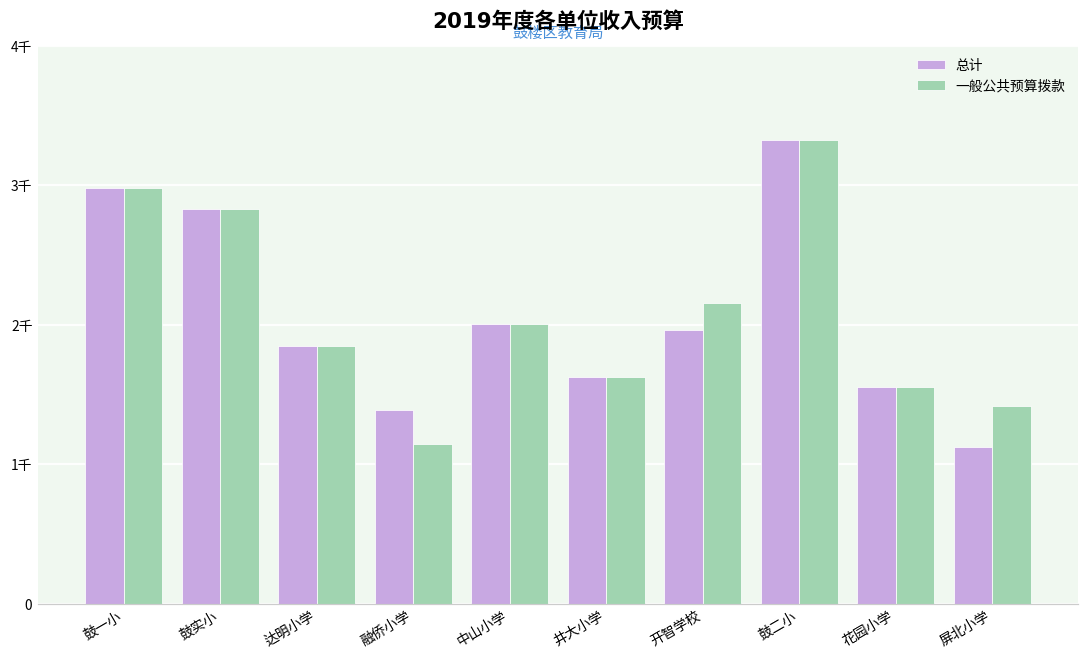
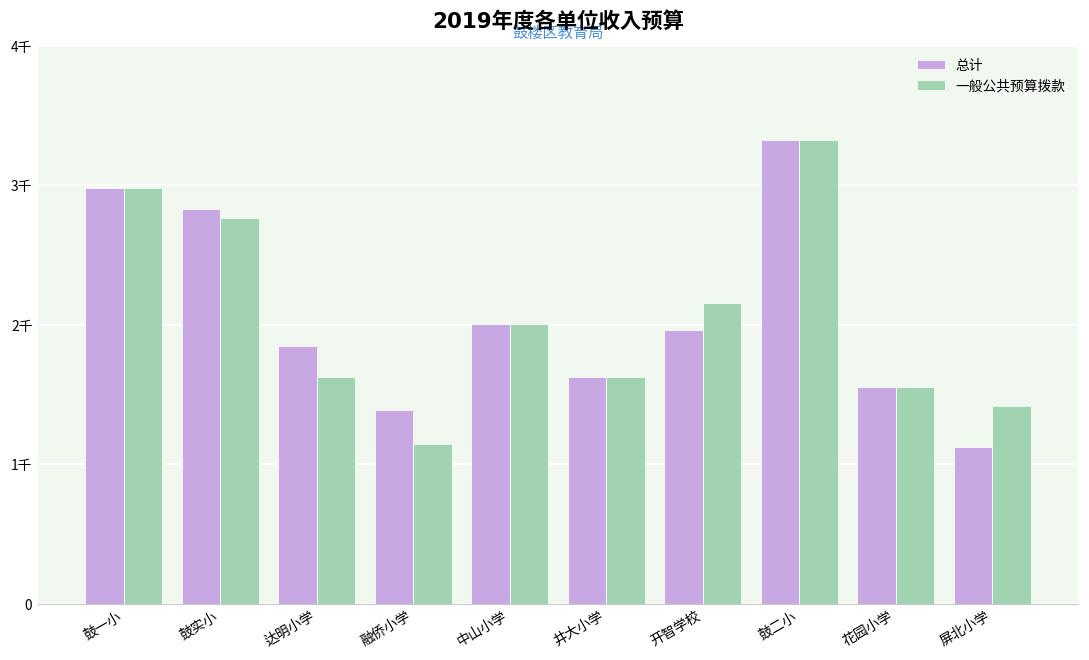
  {
    "总计": {
      "鼓一小": "2.98千",
      "鼓实小": "2.83千",
      "达明小学": "1.85千",
      "融侨小学": "1.39千",
      "中山小学": "2.00千",
      "井大小学": "1.62千",
      "开智学校": "1.96千",
      "鼓二小": "3.32千",
      "花园小学": "1.55千",
      "屏北小学": "1.12千"
    },
    "一般公共预算拨款": {
      "鼓一小": "2.98千",
-     "鼓实小": "2.83千",
-     "达明小学": "1.85千",
+     "鼓实小": "2.77千",
+     "达明小学": "1.63千",
      "融侨小学": "1.14千",
      "中山小学": "2.00千",
      "井大小学": "1.62千",
      "开智学校": "2.16千",
      "鼓二小": "3.32千",
      "花园小学": "1.55千",
      "屏北小学": "1.42千"
    }
  }
